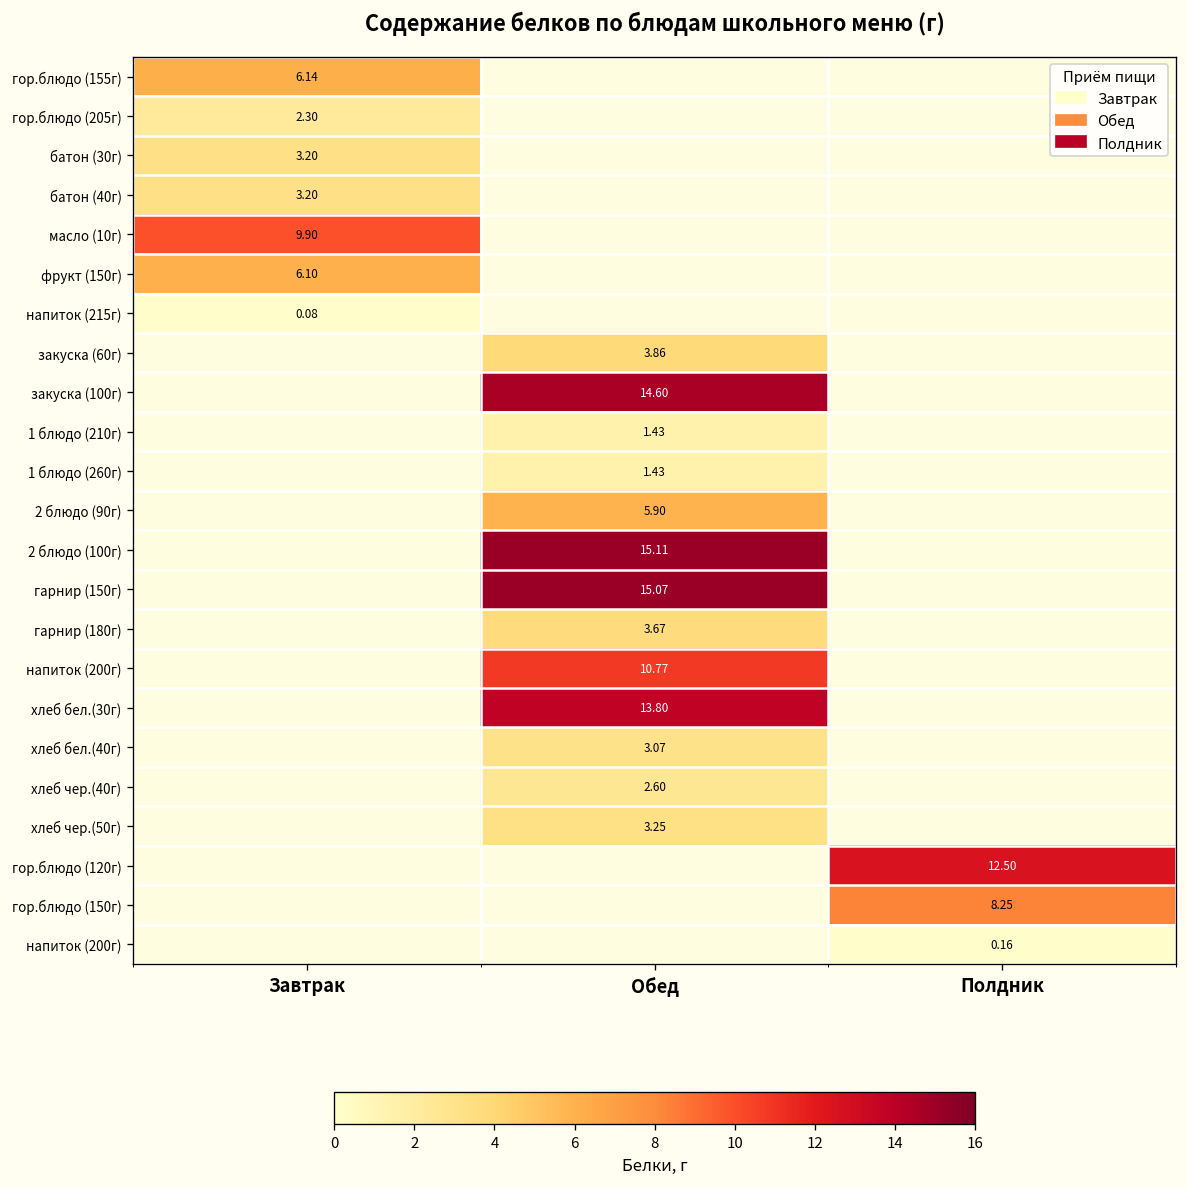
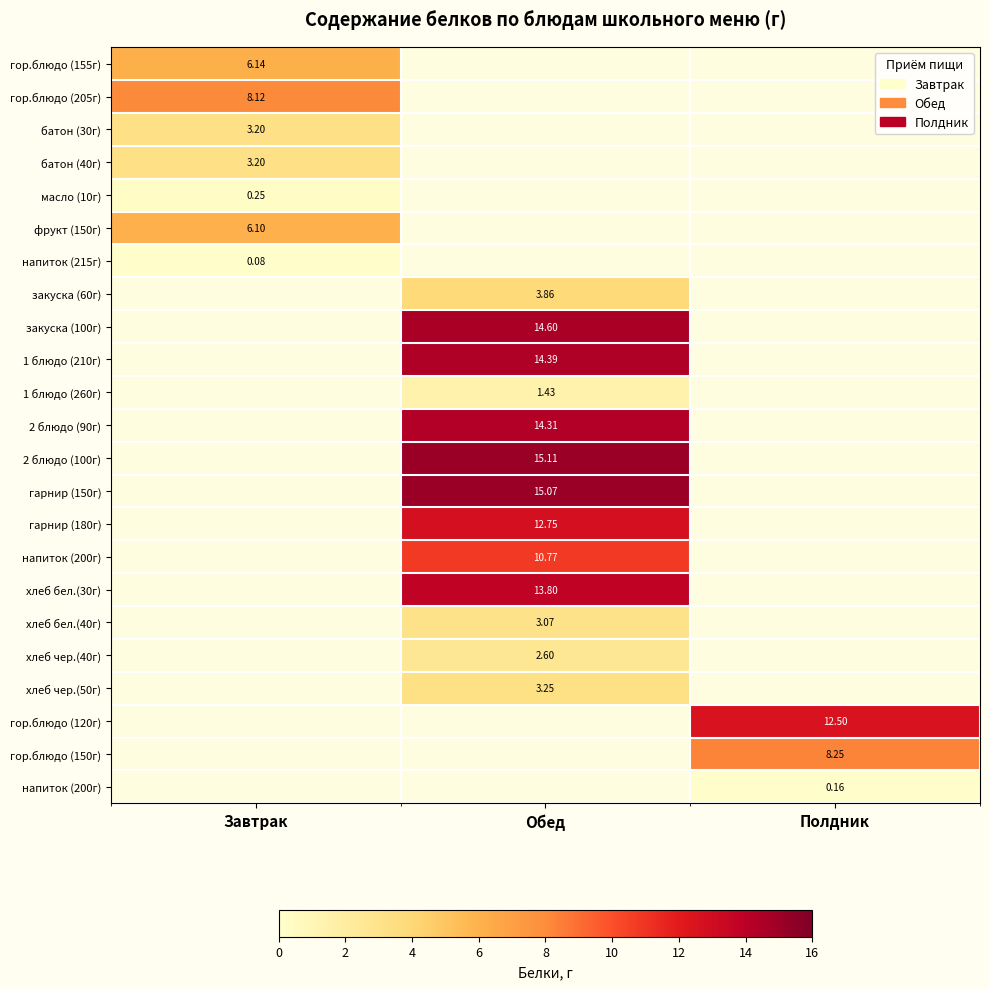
  {
    "гор.блюдо (155г)": {
      "Завтрак": 6.14
    },
    "гор.блюдо (205г)": {
-     "Завтрак": 2.30
+     "Завтрак": 8.12
    },
    "батон (30г)": {
      "Завтрак": 3.20
    },
    "батон (40г)": {
      "Завтрак": 3.20
    },
    "масло (10г)": {
-     "Завтрак": 9.90
+     "Завтрак": 0.25
    },
    "фрукт (150г)": {
      "Завтрак": 6.10
    },
    "напиток (215г)": {
      "Завтрак": 0.08
    },
    "закуска (60г)": {
      "Обед": 3.86
    },
    "закуска (100г)": {
      "Обед": 14.60
    },
    "1 блюдо (210г)": {
-     "Обед": 1.43
+     "Обед": 14.39
    },
    "1 блюдо (260г)": {
      "Обед": 1.43
    },
    "2 блюдо (90г)": {
-     "Обед": 5.90
+     "Обед": 14.31
    },
    "2 блюдо (100г)": {
      "Обед": 15.11
    },
    "гарнир (150г)": {
      "Обед": 15.07
    },
    "гарнир (180г)": {
-     "Обед": 3.67
+     "Обед": 12.75
    },
    "напиток (200г)": {
      "Обед": 10.77,
      "Полдник": 0.16
    },
    "хлеб бел.(30г)": {
      "Обед": 13.80
    },
    "хлеб бел.(40г)": {
      "Обед": 3.07
    },
    "хлеб чер.(40г)": {
      "Обед": 2.60
    },
    "хлеб чер.(50г)": {
      "Обед": 3.25
    },
    "гор.блюдо (120г)": {
      "Полдник": 12.50
    },
    "гор.блюдо (150г)": {
      "Полдник": 8.25
    }
  }
